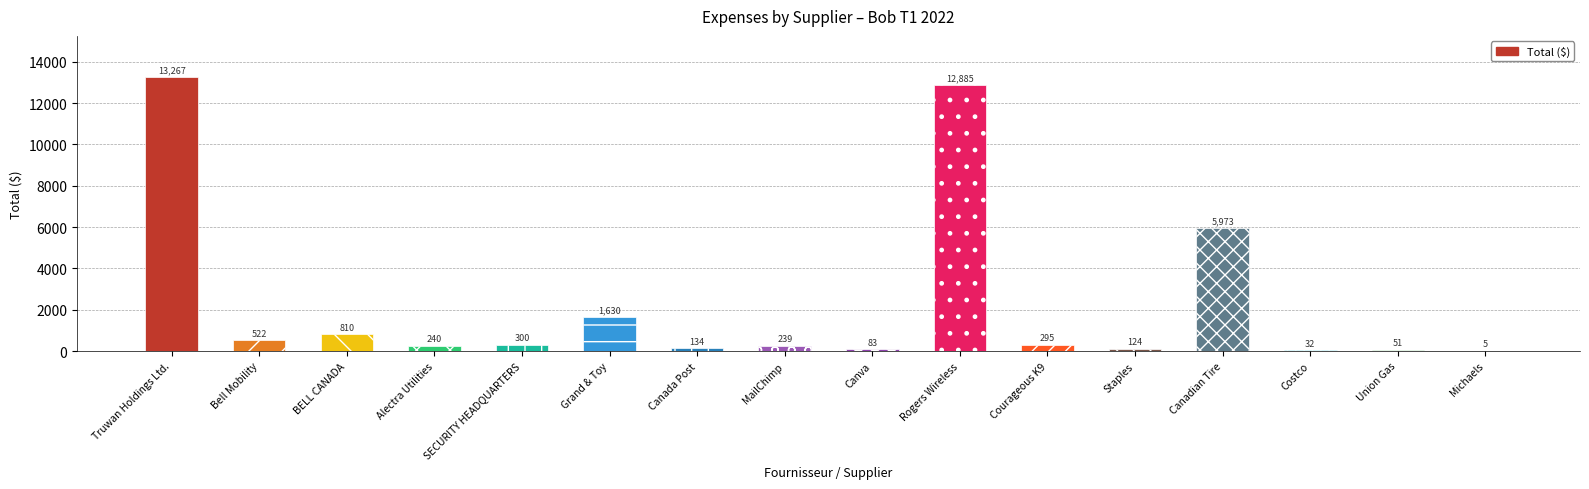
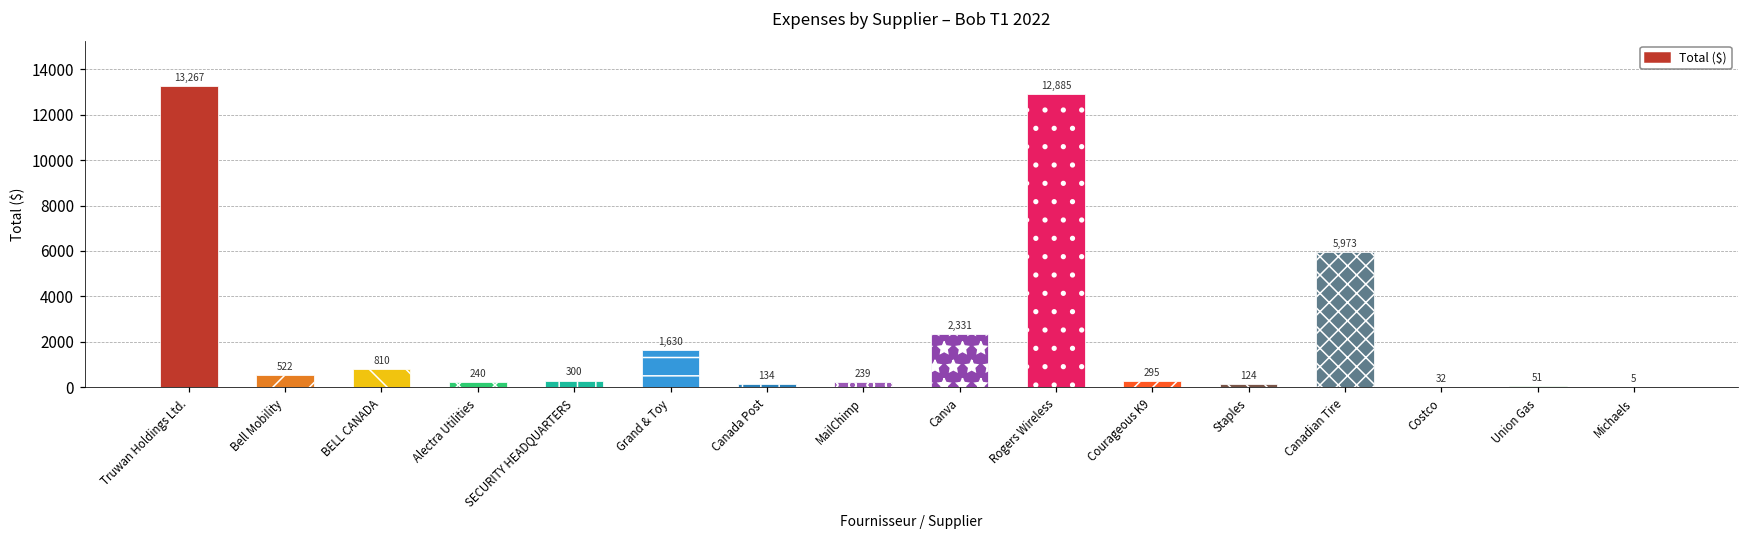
  {
    "Truwan Holdings Ltd.": "13,267",
    "Bell Mobility": "522",
    "BELL CANADA": "810",
    "Alectra Utilities": "240",
    "SECURITY HEADQUARTERS": "300",
    "Grand & Toy": "1,630",
    "Canada Post": "134",
    "MailChimp": "239",
-   "Canva": "83",
+   "Canva": "2,331",
    "Rogers Wireless": "12,885",
    "Courageous K9": "295",
    "Staples": "124",
    "Canadian Tire": "5,973",
    "Costco": "32",
    "Union Gas": "51",
    "Michaels": "5"
  }
